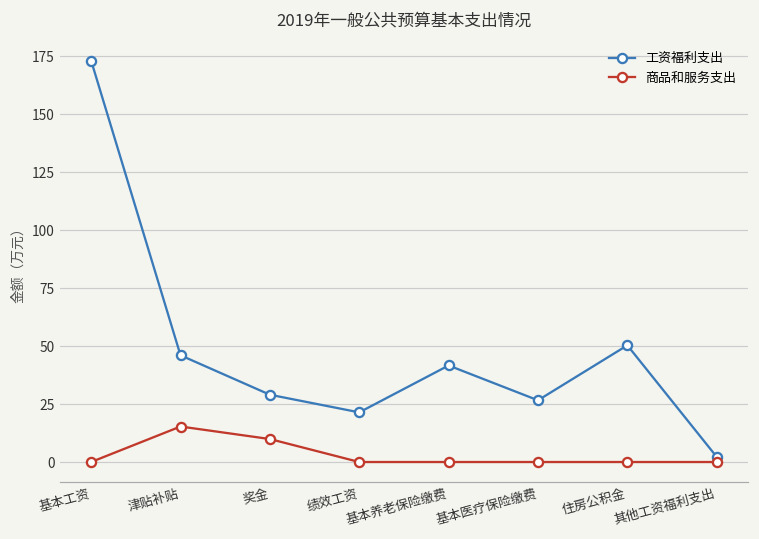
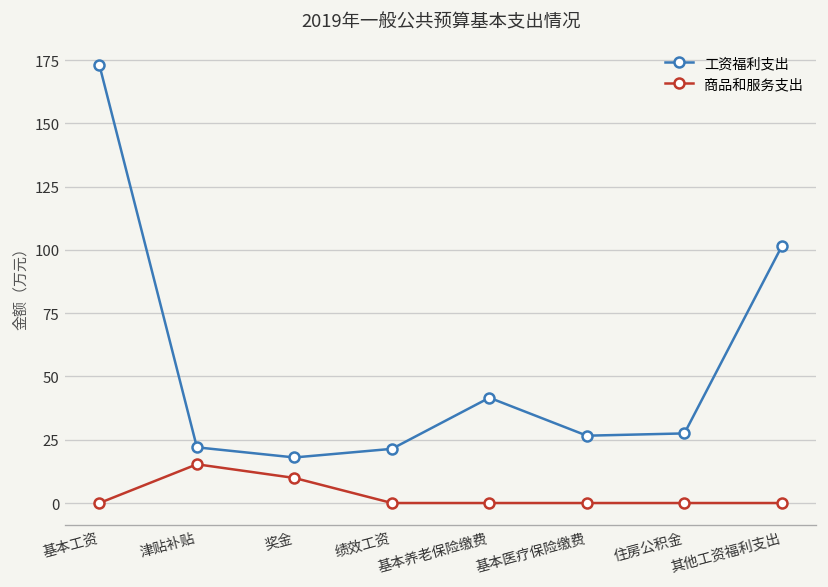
  {
    "工资福利支出": {
      "基本工资": 173,
-     "津贴补贴": 46,
-     "奖金": 29,
+     "津贴补贴": 22,
+     "奖金": 18,
      "绩效工资": 21,
      "基本养老保险缴费": 42,
      "基本医疗保险缴费": 27,
-     "住房公积金": 50,
-     "其他工资福利支出": 2
+     "住房公积金": 28,
+     "其他工资福利支出": 102
    },
    "商品和服务支出": {
      "基本工资": 0,
      "津贴补贴": 15,
      "奖金": 10,
      "绩效工资": 0,
      "基本养老保险缴费": 0,
      "基本医疗保险缴费": 0,
      "住房公积金": 0,
      "其他工资福利支出": 0
    }
  }
